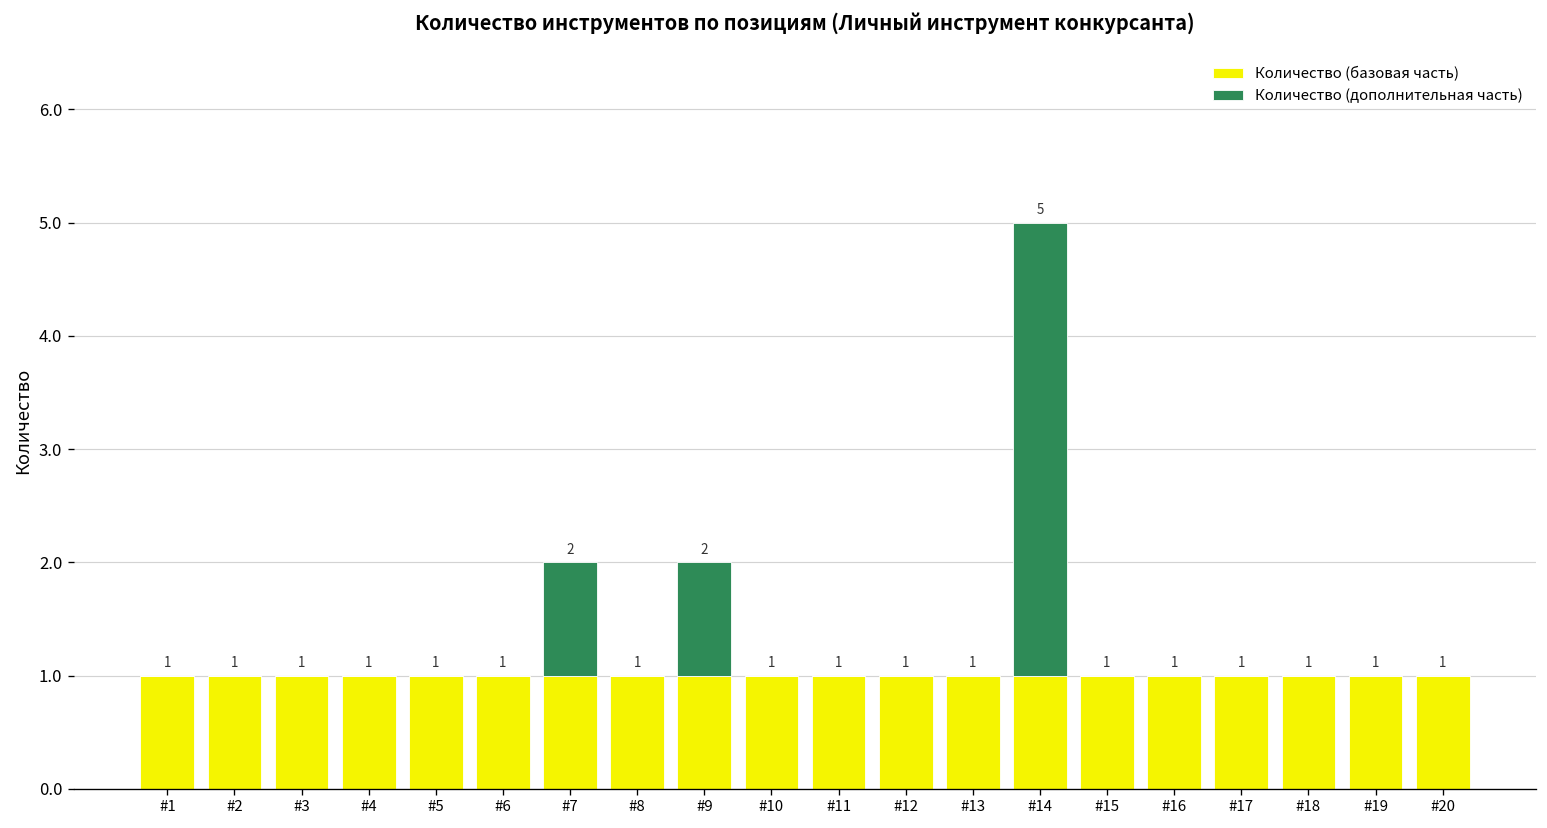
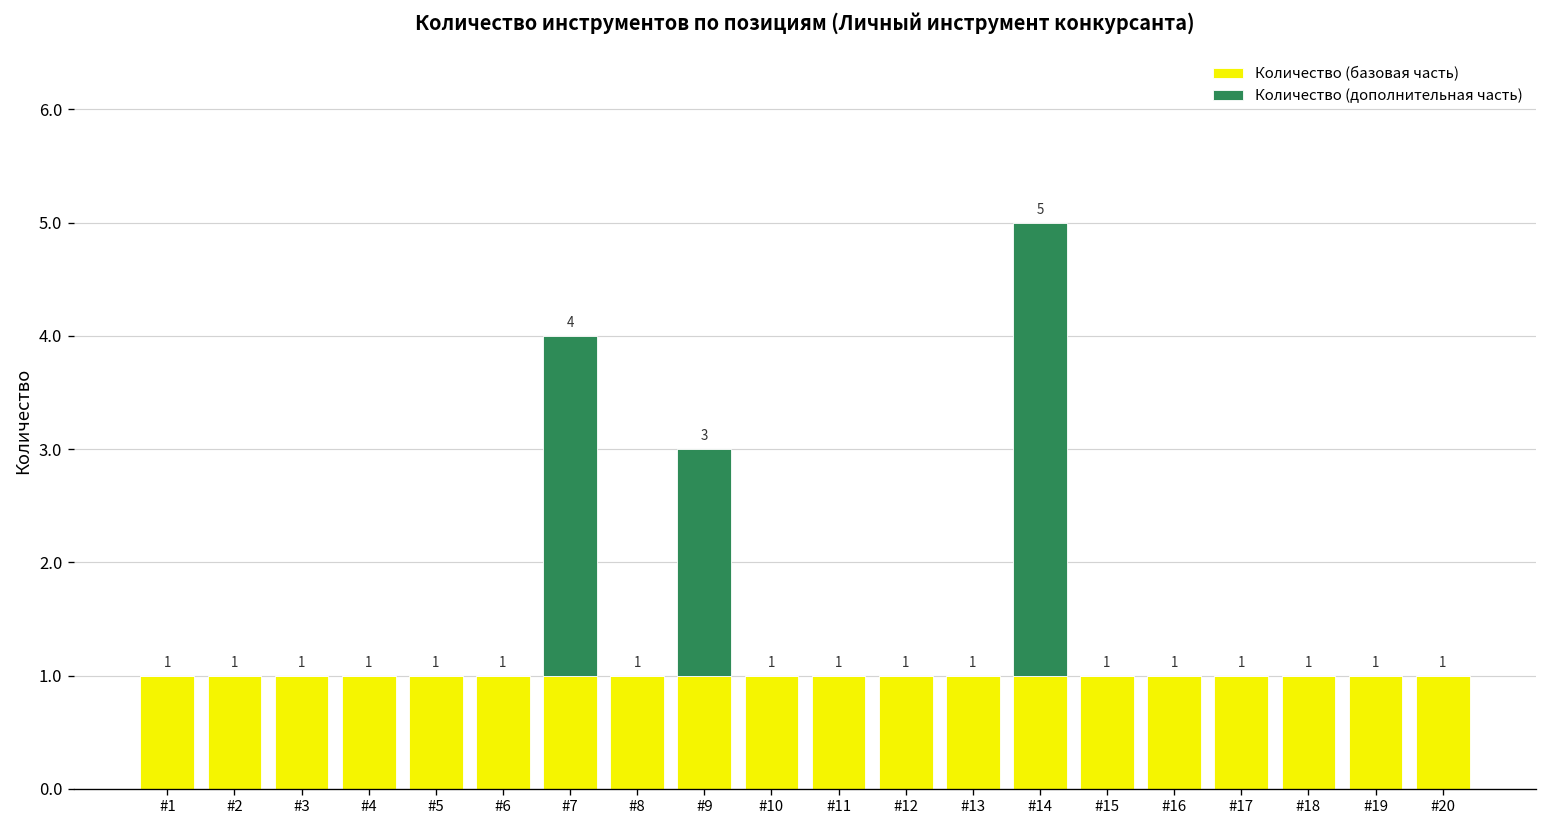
  {
    "Количество (базовая часть)": {
      "#1": 1,
      "#2": 1,
      "#3": 1,
      "#4": 1,
      "#5": 1,
      "#6": 1,
      "#8": 1,
      "#10": 1,
      "#11": 1,
      "#12": 1,
      "#13": 1,
      "#15": 1,
      "#16": 1,
      "#17": 1,
      "#18": 1,
      "#19": 1,
      "#20": 1
    },
    "Количество (дополнительная часть)": {
-     "#7": 2,
-     "#9": 2
+     "#7": 4,
+     "#9": 3
    }
  }
